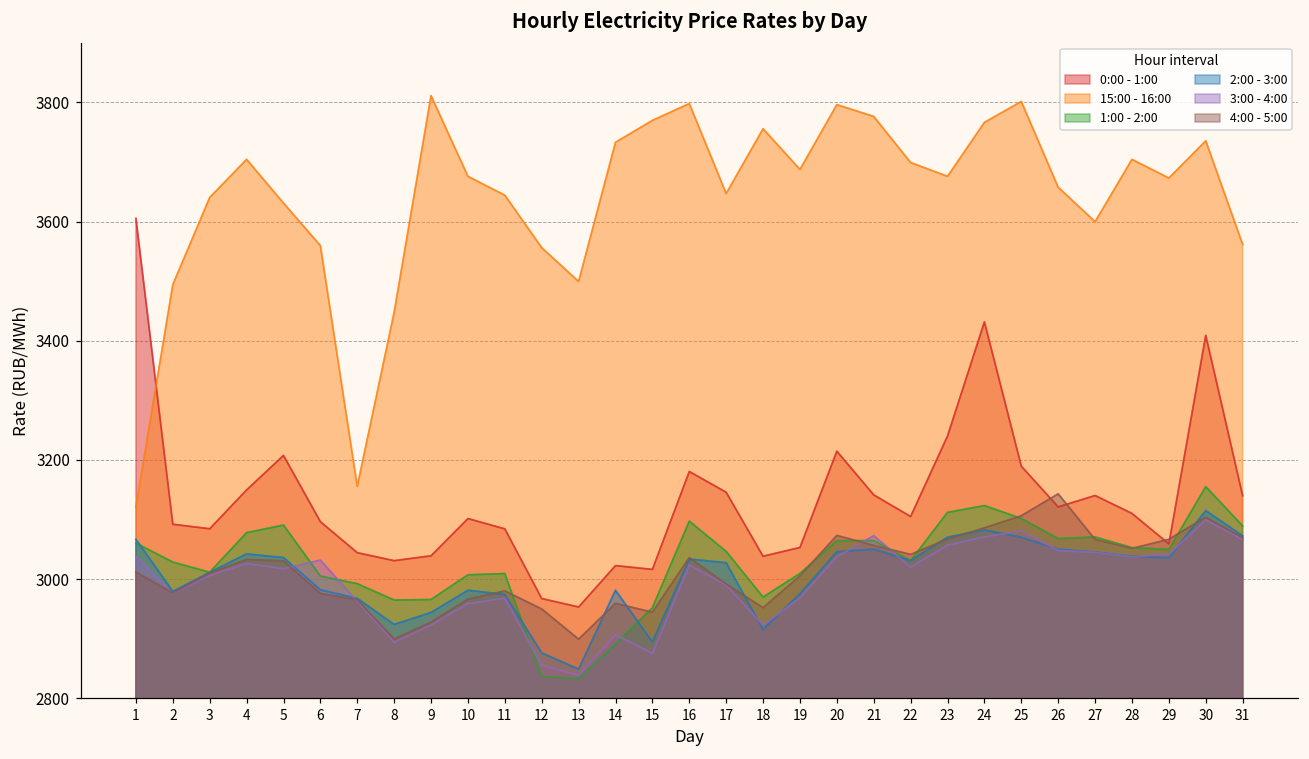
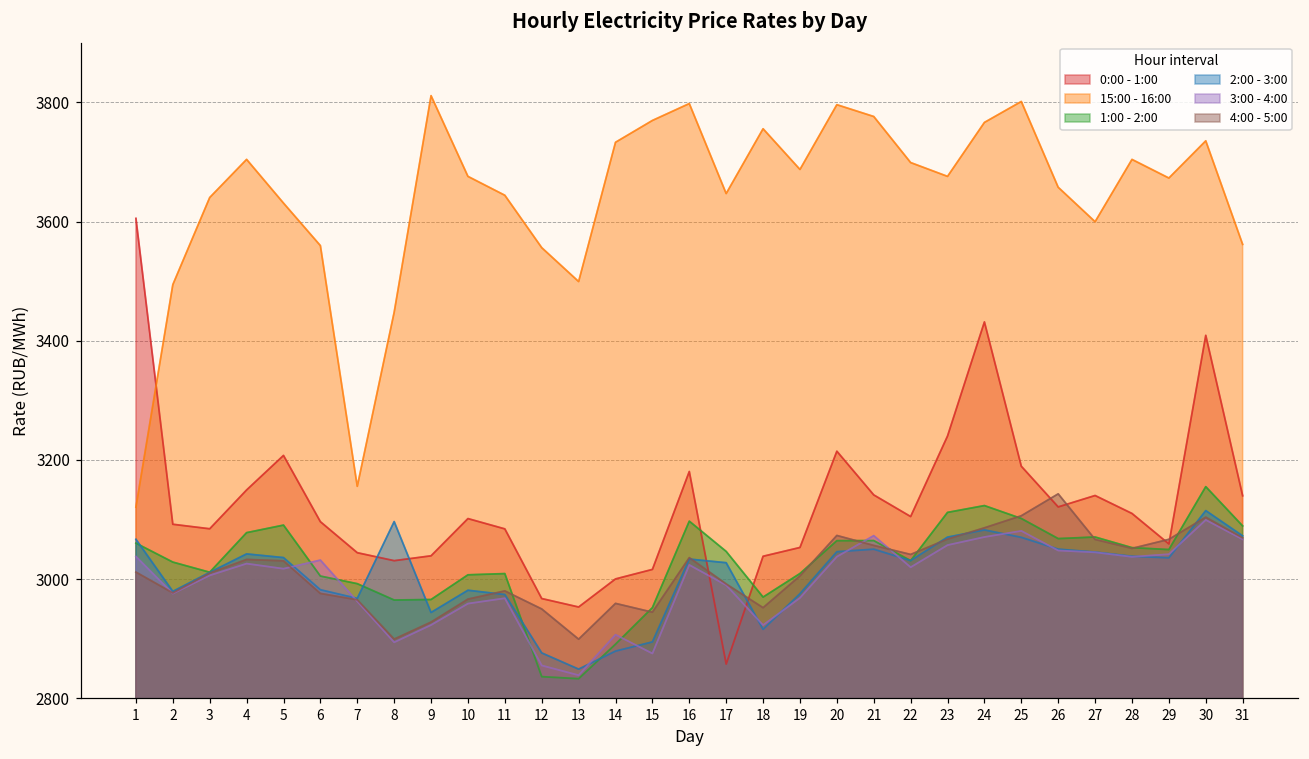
  {
    "0:00 - 1:00": {
      "1": 3610,
      "2": 3090,
      "3": 3080,
      "4": 3150,
      "5": 3210,
      "6": 3100,
      "7": 3040,
      "8": 3030,
      "9": 3040,
      "10": 3100,
      "11": 3080,
      "12": 2970,
      "13": 2950,
-     "14": 3020,
+     "14": 3000,
      "15": 3020,
      "16": 3180,
-     "17": 3150,
+     "17": 2860,
      "18": 3040,
      "19": 3050,
      "20": 3210,
      "21": 3140,
      "22": 3100,
      "23": 3240,
      "24": 3430,
      "25": 3190,
      "26": 3120,
      "27": 3140,
      "28": 3110,
      "29": 3060,
      "30": 3410,
      "31": 3140
    },
    "15:00 - 16:00": {
      "1": 3120,
      "2": 3490,
      "3": 3640,
      "4": 3700,
      "5": 3630,
      "6": 3560,
      "7": 3160,
      "8": 3450,
      "9": 3810,
      "10": 3680,
      "11": 3640,
      "12": 3560,
      "13": 3500,
      "14": 3730,
      "15": 3770,
      "16": 3800,
      "17": 3650,
      "18": 3760,
      "19": 3690,
      "20": 3800,
      "21": 3780,
      "22": 3700,
      "23": 3680,
      "24": 3770,
      "25": 3800,
      "26": 3660,
      "27": 3600,
      "28": 3700,
      "29": 3670,
      "30": 3740,
      "31": 3560
    },
    "1:00 - 2:00": {
      "1": 3060,
      "2": 3030,
      "4": 3080,
      "5": 3090,
      "6": 3000,
      "7": 2990,
      "8": 2960,
      "9": 2970,
      "10": 3010,
      "11": 3010,
      "12": 2840,
      "13": 2830,
      "14": 2890,
      "15": 2950,
      "16": 3100,
      "17": 3050,
      "18": 2970,
      "20": 3060,
      "21": 3060,
      "23": 3110,
      "24": 3120,
      "26": 3070,
      "29": 3050,
      "30": 3160,
      "31": 3090
    },
    "2:00 - 3:00": {
      "1": 3070,
      "4": 3040,
      "5": 3040,
      "6": 2980,
-     "8": 2920,
+     "8": 3100,
      "9": 2940,
      "10": 2980,
      "11": 2970,
      "12": 2880,
      "13": 2850,
-     "14": 2980,
+     "14": 2880,
      "15": 2890,
      "17": 3030,
      "18": 2920,
      "19": 2980,
      "20": 3050,
      "21": 3050,
      "25": 3070,
      "29": 3040,
      "30": 3110
    },
    "3:00 - 4:00": {
      "1": 3040,
      "4": 3030,
      "5": 3020,
      "6": 3030,
      "8": 2890,
      "9": 2920,
      "10": 2960,
      "11": 2970,
      "12": 2850,
      "13": 2840,
      "14": 2910,
      "15": 2880,
      "16": 3020,
      "18": 2920,
      "19": 2970,
      "20": 3040,
      "21": 3070,
      "22": 3020,
      "23": 3060,
      "24": 3070,
      "25": 3080,
      "29": 3040
    },
    "4:00 - 5:00": {
      "1": 3010,
      "4": 3030,
      "5": 3030,
      "6": 2980,
      "8": 2900,
      "9": 2930,
      "10": 2970,
      "11": 2980,
      "12": 2950,
      "13": 2900,
      "14": 2960,
      "15": 2940,
      "18": 2950,
      "20": 3070,
      "21": 3060,
      "22": 3040,
      "26": 3140,
      "29": 3070
    }
  }
